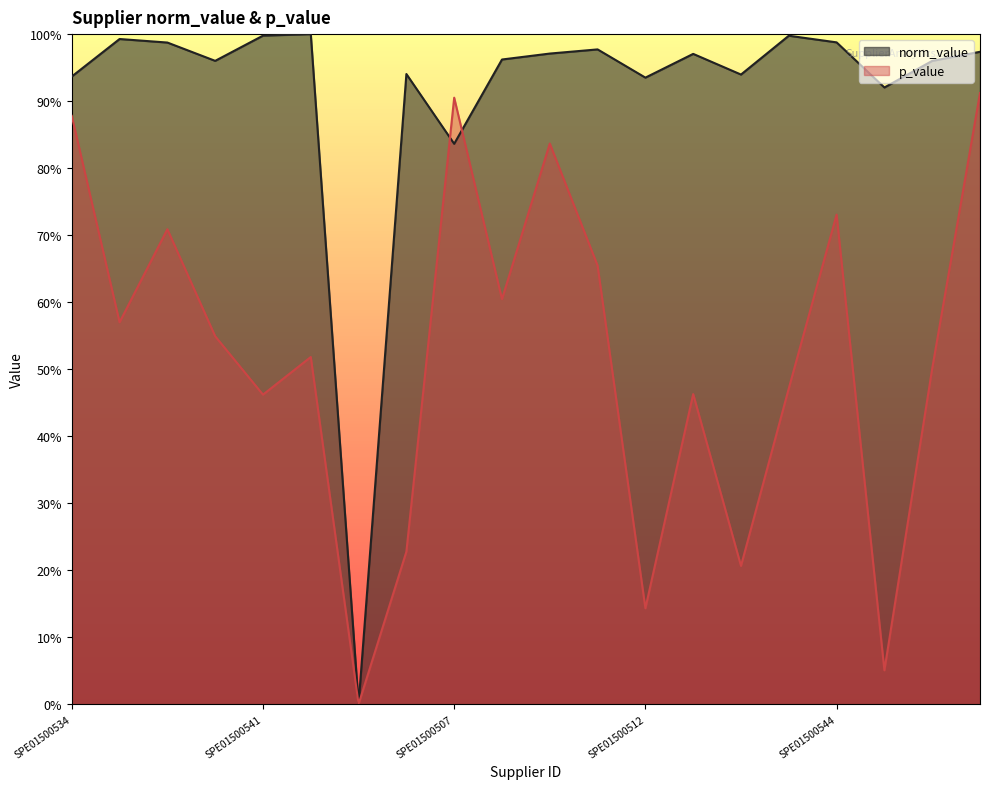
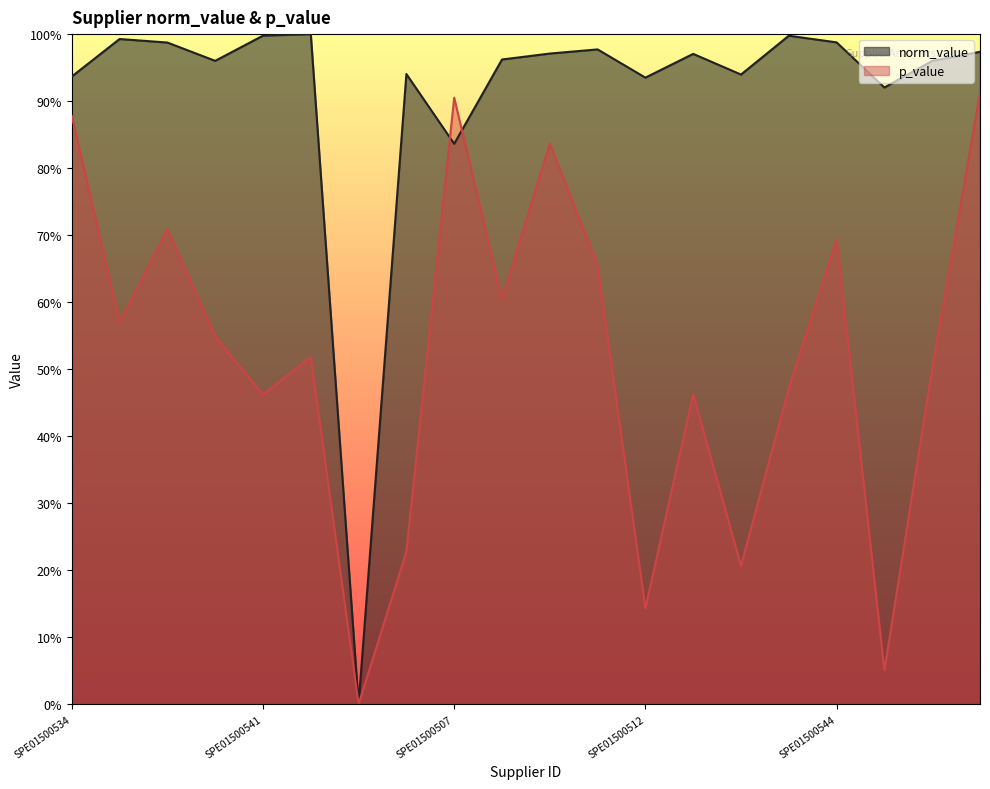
  {
    "norm_value": {
      "SPE01500534": "94%",
      "SPE01500541": "100%",
      "SPE01500507": "84%",
      "SPE01500512": "94%",
      "SPE01500544": "99%"
    },
    "p_value": {
      "SPE01500534": "88%",
      "SPE01500541": "46%",
      "SPE01500507": "91%",
      "SPE01500512": "14%",
-     "SPE01500544": "73%"
+     "SPE01500544": "69%"
    }
  }
